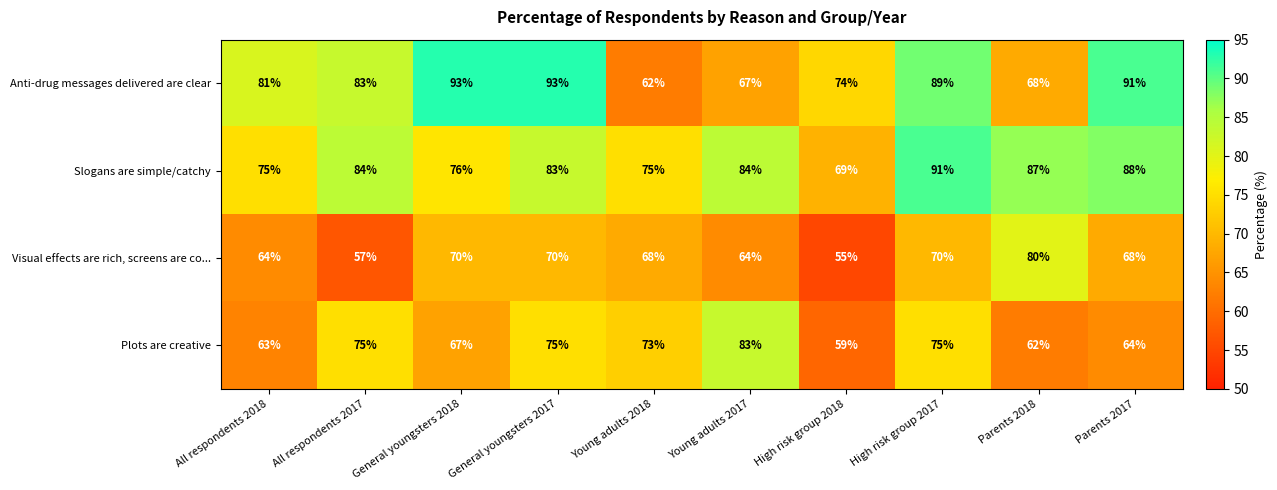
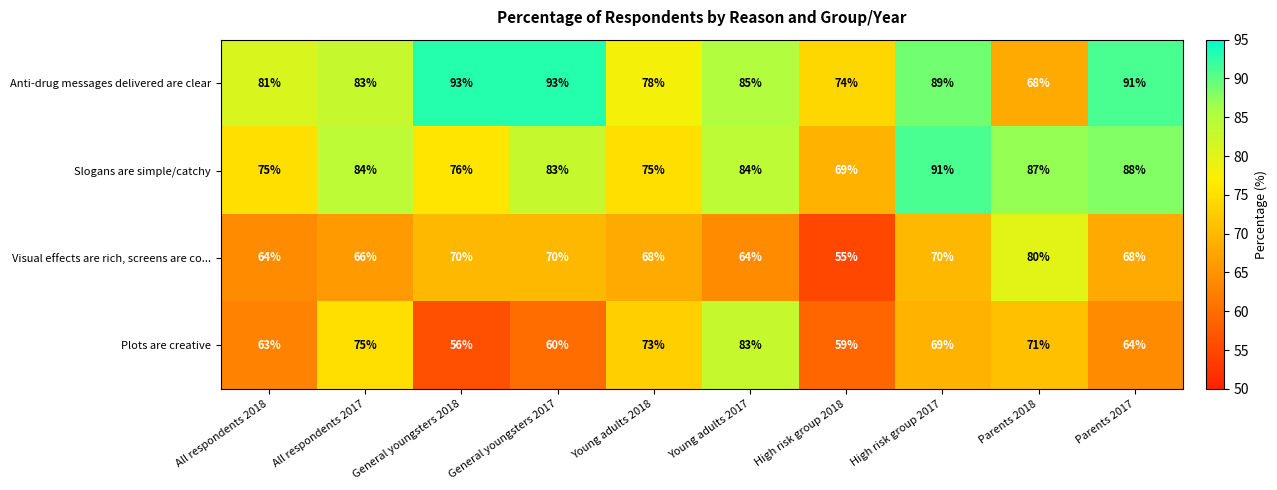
  {
    "Anti-drug messages delivered are clear": {
      "All respondents 2018": "81%",
      "All respondents 2017": "83%",
      "General youngsters 2018": "93%",
      "General youngsters 2017": "93%",
-     "Young adults 2018": "62%",
-     "Young adults 2017": "67%",
+     "Young adults 2018": "78%",
+     "Young adults 2017": "85%",
      "High risk group 2018": "74%",
      "High risk group 2017": "89%",
      "Parents 2018": "68%",
      "Parents 2017": "91%"
    },
    "Slogans are simple/catchy": {
      "All respondents 2018": "75%",
      "All respondents 2017": "84%",
      "General youngsters 2018": "76%",
      "General youngsters 2017": "83%",
      "Young adults 2018": "75%",
      "Young adults 2017": "84%",
      "High risk group 2018": "69%",
      "High risk group 2017": "91%",
      "Parents 2018": "87%",
      "Parents 2017": "88%"
    },
    "Visual effects are rich, screens are co...": {
      "All respondents 2018": "64%",
-     "All respondents 2017": "57%",
+     "All respondents 2017": "66%",
      "General youngsters 2018": "70%",
      "General youngsters 2017": "70%",
      "Young adults 2018": "68%",
      "Young adults 2017": "64%",
      "High risk group 2018": "55%",
      "High risk group 2017": "70%",
      "Parents 2018": "80%",
      "Parents 2017": "68%"
    },
    "Plots are creative": {
      "All respondents 2018": "63%",
      "All respondents 2017": "75%",
-     "General youngsters 2018": "67%",
-     "General youngsters 2017": "75%",
+     "General youngsters 2018": "56%",
+     "General youngsters 2017": "60%",
      "Young adults 2018": "73%",
      "Young adults 2017": "83%",
      "High risk group 2018": "59%",
-     "High risk group 2017": "75%",
-     "Parents 2018": "62%",
+     "High risk group 2017": "69%",
+     "Parents 2018": "71%",
      "Parents 2017": "64%"
    }
  }
